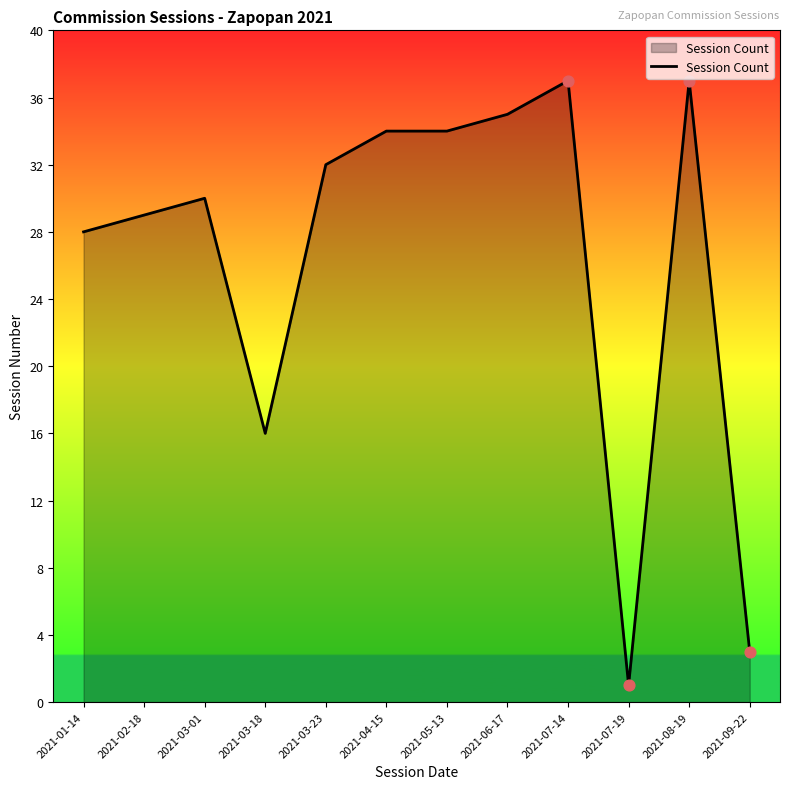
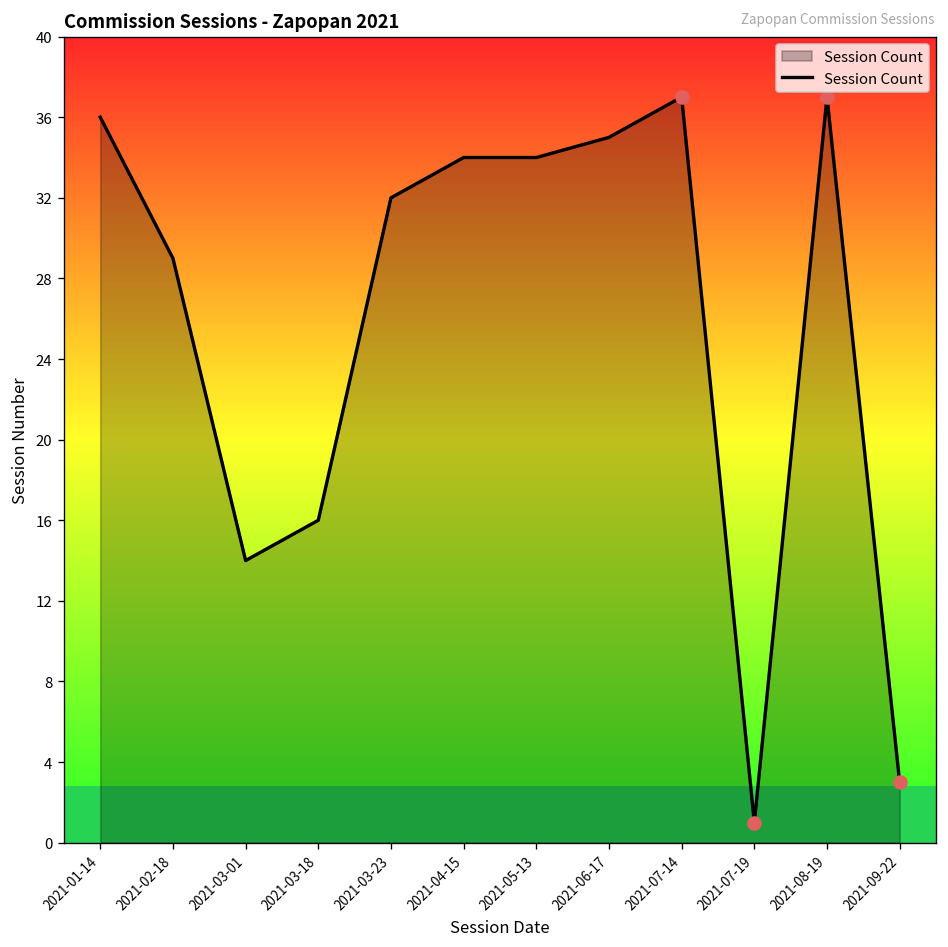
  {
    "Session Count": {
-     "2021-01-14": 28,
+     "2021-01-14": 36,
      "2021-02-18": 29,
-     "2021-03-01": 30,
+     "2021-03-01": 14,
      "2021-03-18": 16,
      "2021-03-23": 32,
      "2021-04-15": 34,
      "2021-05-13": 34,
      "2021-06-17": 35
    }
  }
